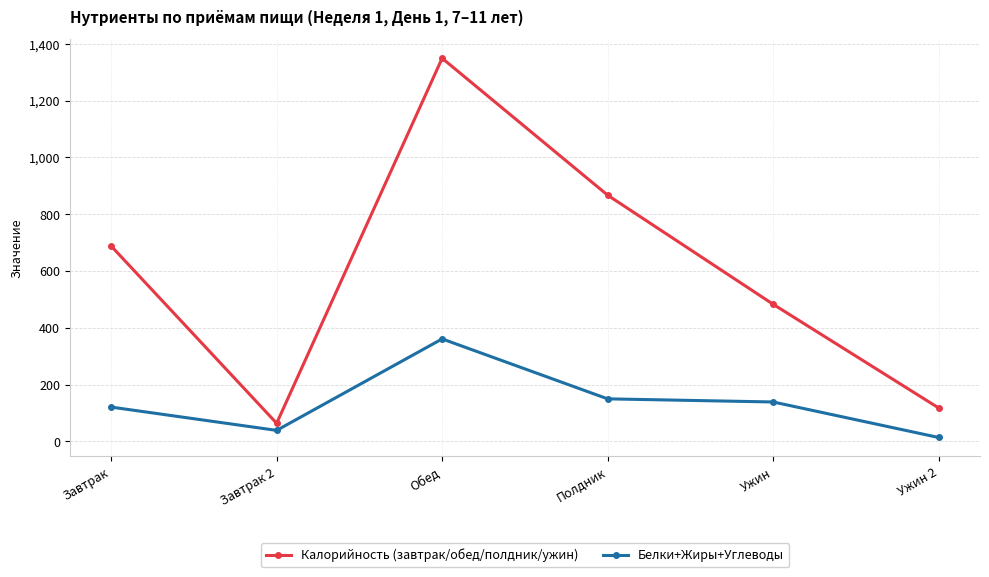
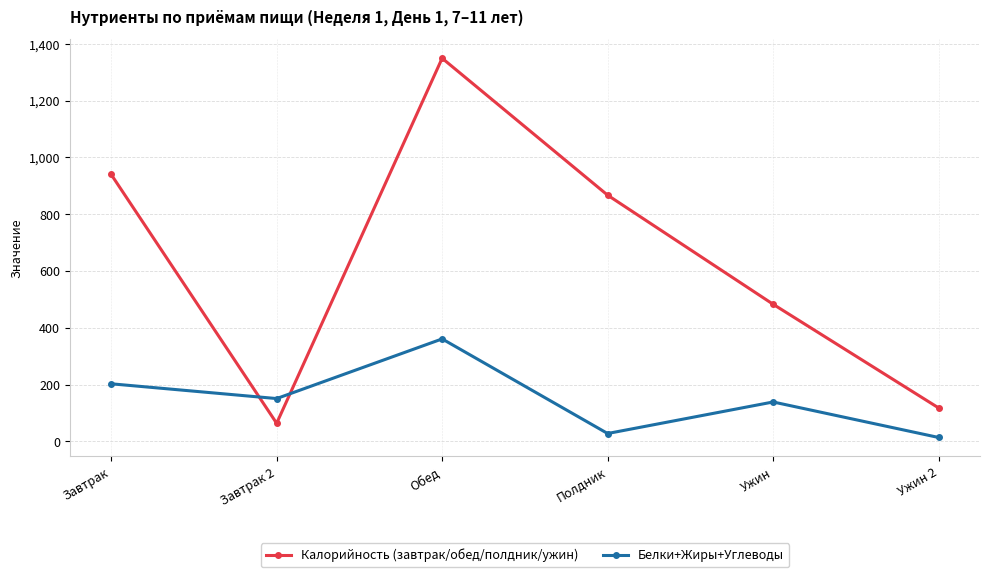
  {
    "Калорийность (завтрак/обед/полдник/ужин)": {
-     "Завтрак": "690",
+     "Завтрак": "940",
      "Завтрак 2": "60",
      "Обед": "1,350",
      "Полдник": "870",
      "Ужин": "480",
      "Ужин 2": "120"
    },
    "Белки+Жиры+Углеводы": {
-     "Завтрак": "120",
-     "Завтрак 2": "40",
+     "Завтрак": "200",
+     "Завтрак 2": "150",
      "Обед": "360",
-     "Полдник": "150",
+     "Полдник": "30",
      "Ужин": "140",
      "Ужин 2": "10"
    }
  }
